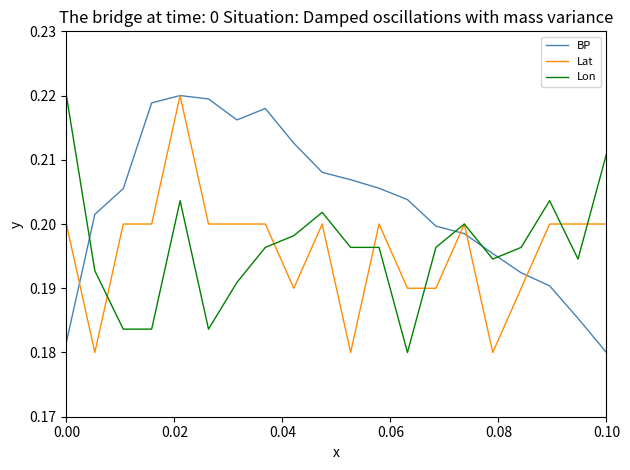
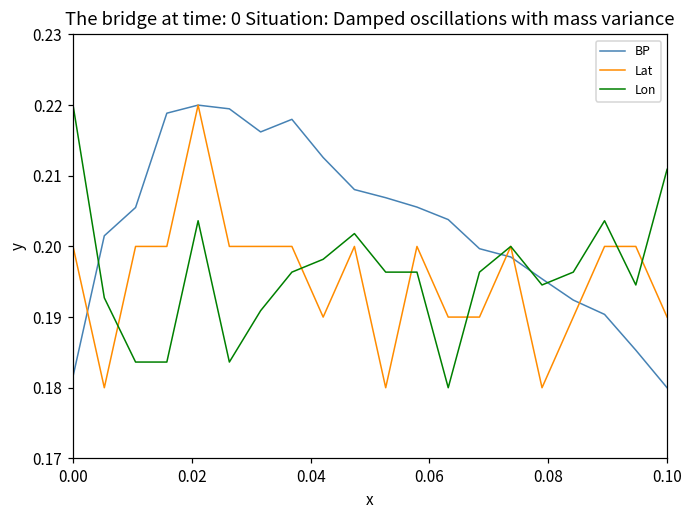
  {
    "BP": {
      "0.00": 0.182,
      "0.10": 0.180
    },
    "Lat": {
      "0.00": 0.200,
-     "0.10": 0.200
+     "0.10": 0.190
    },
    "Lon": {
      "0.00": 0.220,
      "0.10": 0.211
    }
  }
